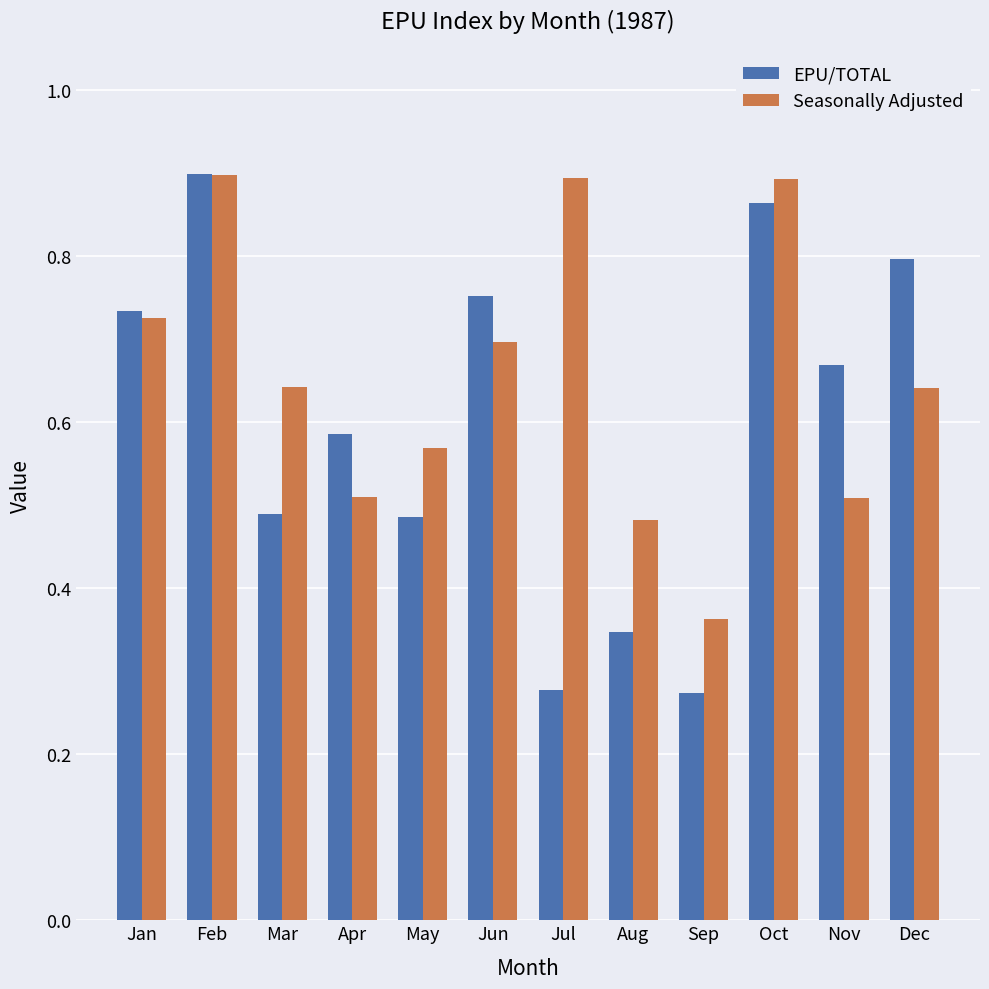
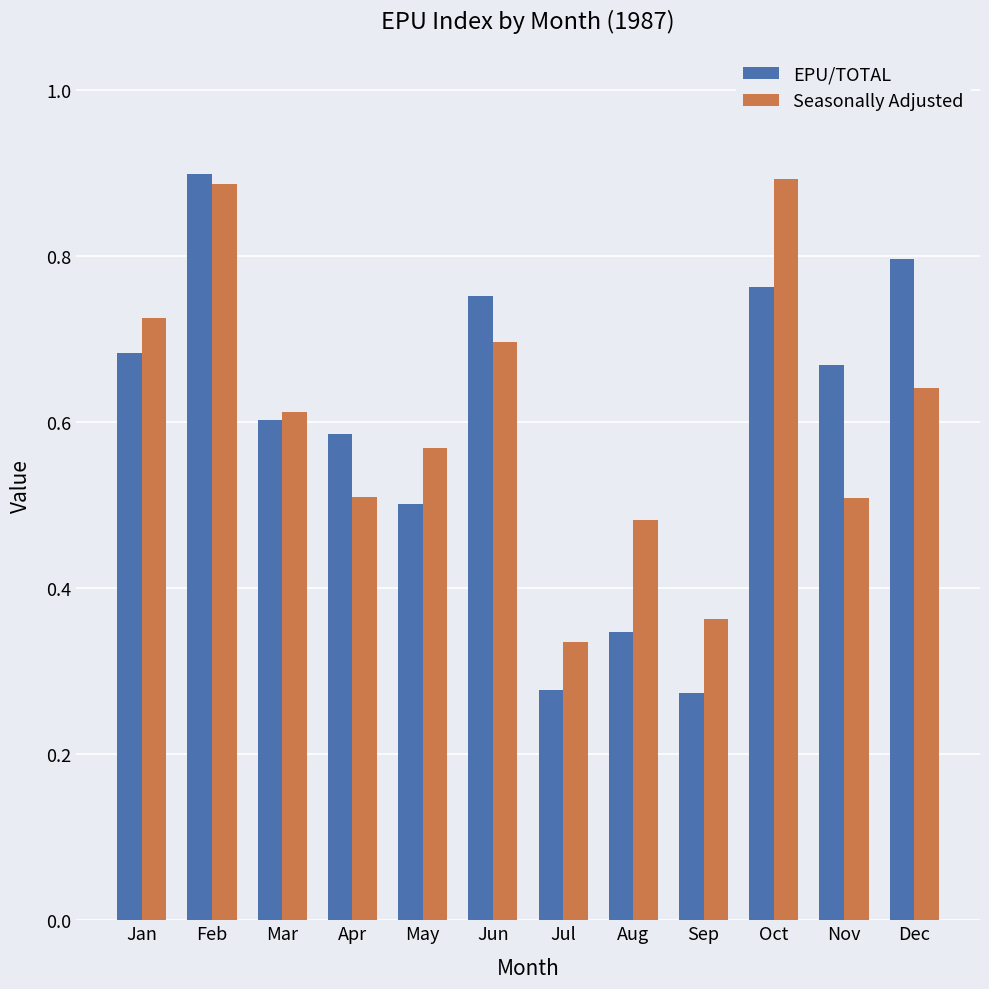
  {
    "EPU/TOTAL": {
-     "Jan": 0.73,
+     "Jan": 0.68,
      "Feb": 0.90,
-     "Mar": 0.49,
+     "Mar": 0.60,
      "Apr": 0.59,
-     "May": 0.49,
+     "May": 0.50,
      "Jun": 0.75,
      "Jul": 0.28,
      "Aug": 0.35,
      "Sep": 0.27,
-     "Oct": 0.86,
+     "Oct": 0.76,
      "Nov": 0.67,
      "Dec": 0.80
    },
    "Seasonally Adjusted": {
      "Jan": 0.73,
-     "Feb": 0.90,
-     "Mar": 0.64,
+     "Feb": 0.89,
+     "Mar": 0.61,
      "Apr": 0.51,
      "May": 0.57,
      "Jun": 0.70,
-     "Jul": 0.89,
+     "Jul": 0.33,
      "Aug": 0.48,
      "Sep": 0.36,
      "Oct": 0.89,
      "Nov": 0.51,
      "Dec": 0.64
    }
  }
